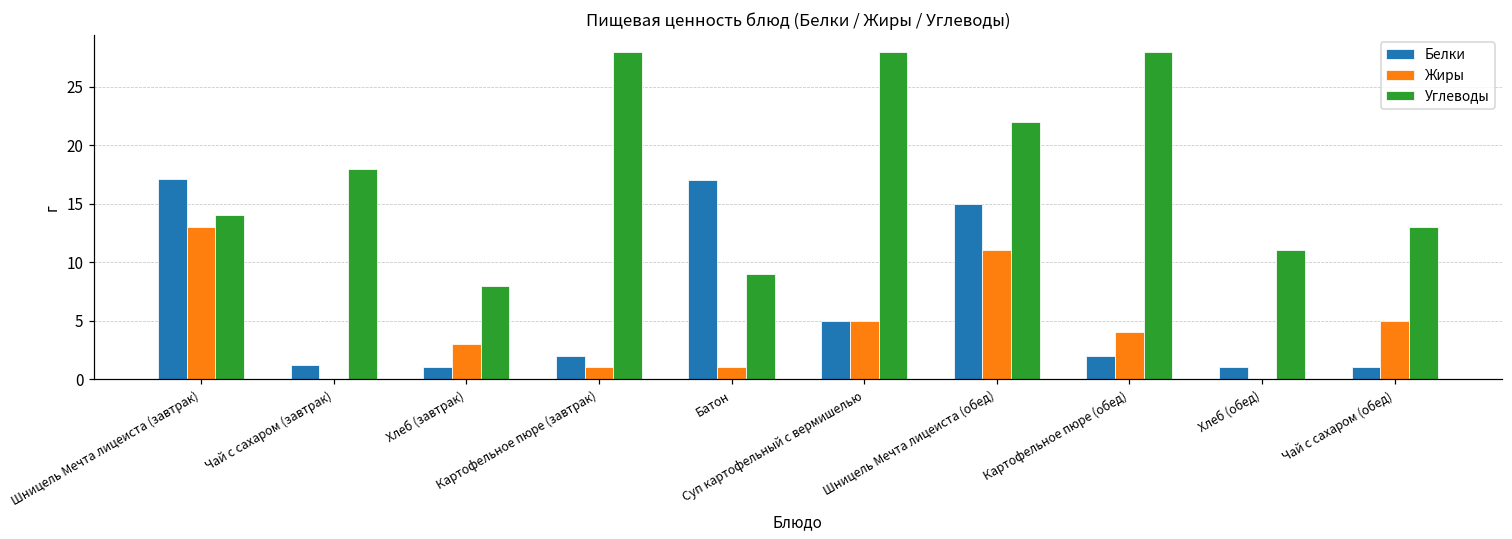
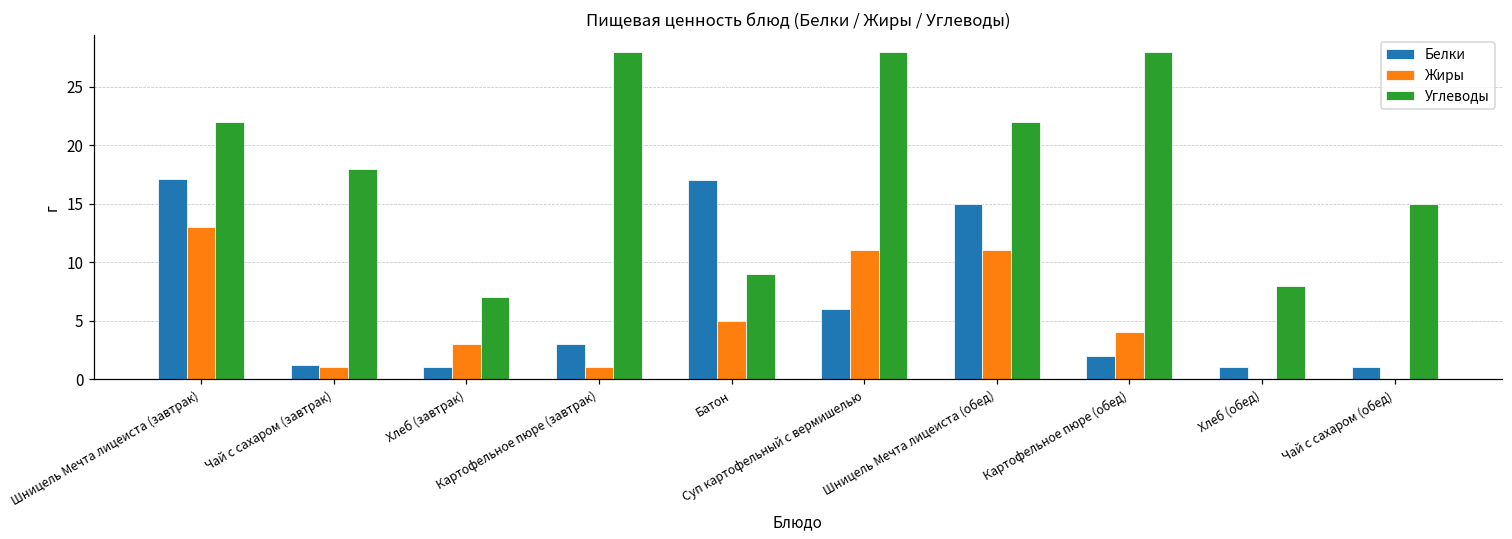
  {
    "Белки": {
      "Шницель Мечта лицеиста (завтрак)": 17,
      "Чай с сахаром (завтрак)": 1,
      "Хлеб (завтрак)": 1,
-     "Картофельное пюре (завтрак)": 2,
+     "Картофельное пюре (завтрак)": 3,
      "Батон": 17,
-     "Суп картофельный с вермишелью": 5,
+     "Суп картофельный с вермишелью": 6,
      "Шницель Мечта лицеиста (обед)": 15,
      "Картофельное пюре (обед)": 2,
      "Хлеб (обед)": 1,
      "Чай с сахаром (обед)": 1
    },
    "Жиры": {
      "Шницель Мечта лицеиста (завтрак)": 13,
-     "Чай с сахаром (завтрак)": 0,
+     "Чай с сахаром (завтрак)": 1,
      "Хлеб (завтрак)": 3,
      "Картофельное пюре (завтрак)": 1,
-     "Батон": 1,
-     "Суп картофельный с вермишелью": 5,
+     "Батон": 5,
+     "Суп картофельный с вермишелью": 11,
      "Шницель Мечта лицеиста (обед)": 11,
      "Картофельное пюре (обед)": 4,
      "Хлеб (обед)": 0,
-     "Чай с сахаром (обед)": 5
+     "Чай с сахаром (обед)": 0
    },
    "Углеводы": {
-     "Шницель Мечта лицеиста (завтрак)": 14,
+     "Шницель Мечта лицеиста (завтрак)": 22,
      "Чай с сахаром (завтрак)": 18,
-     "Хлеб (завтрак)": 8,
+     "Хлеб (завтрак)": 7,
      "Картофельное пюре (завтрак)": 28,
      "Батон": 9,
      "Суп картофельный с вермишелью": 28,
      "Шницель Мечта лицеиста (обед)": 22,
      "Картофельное пюре (обед)": 28,
-     "Хлеб (обед)": 11,
-     "Чай с сахаром (обед)": 13
+     "Хлеб (обед)": 8,
+     "Чай с сахаром (обед)": 15
    }
  }
